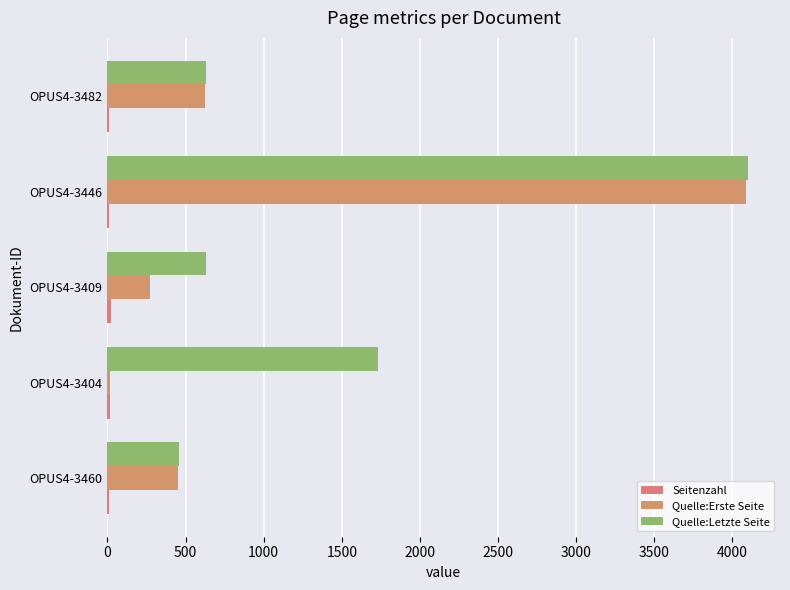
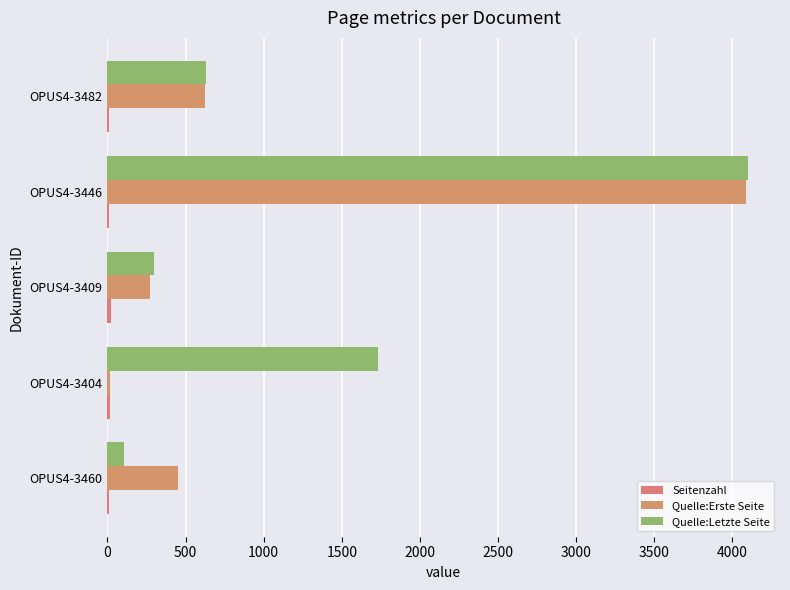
  {
    "Quelle:Letzte Seite": {
      "OPUS4-3482": 630,
      "OPUS4-3446": 4100,
-     "OPUS4-3409": 630,
+     "OPUS4-3409": 300,
      "OPUS4-3404": 1730,
-     "OPUS4-3460": 460
+     "OPUS4-3460": 100
    }
  }
